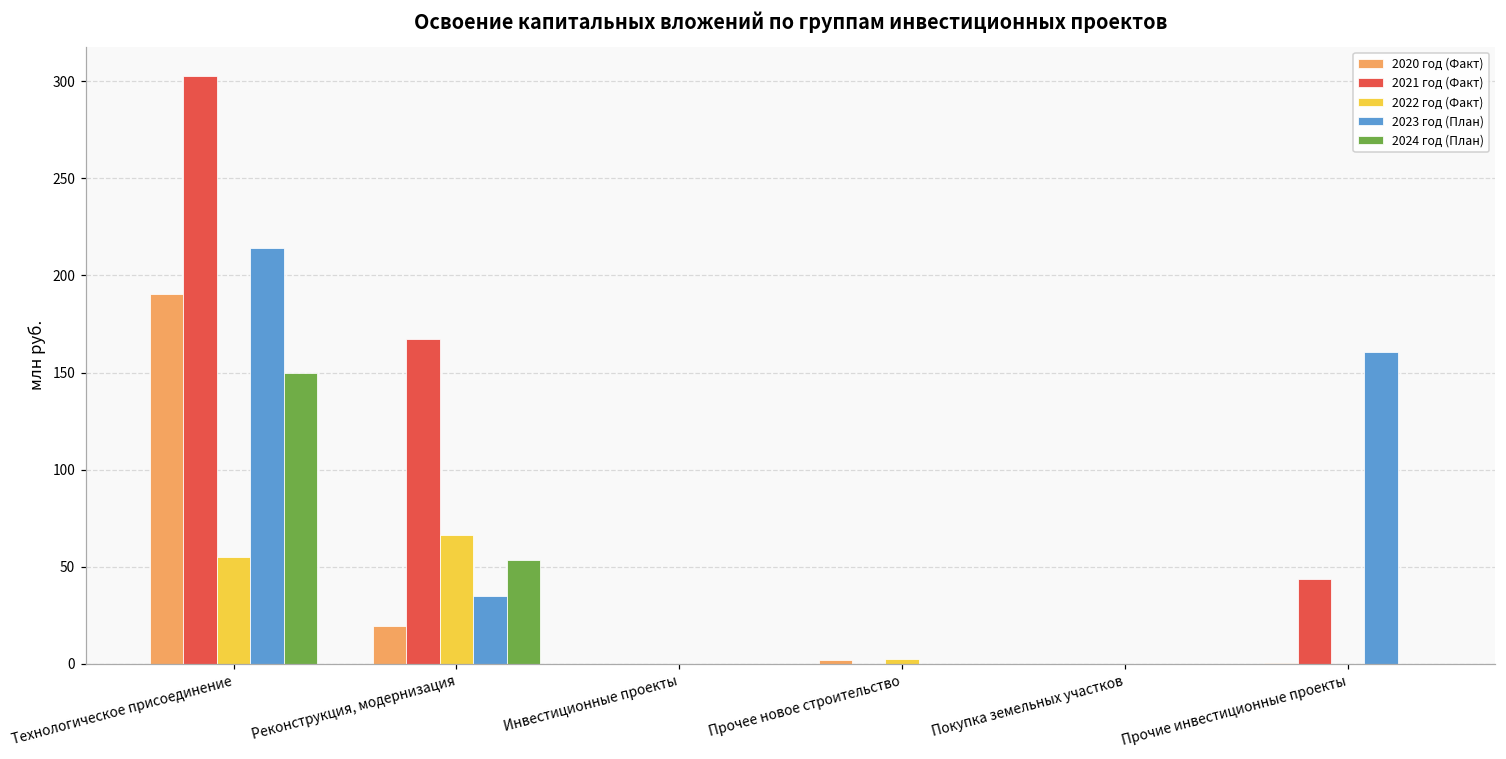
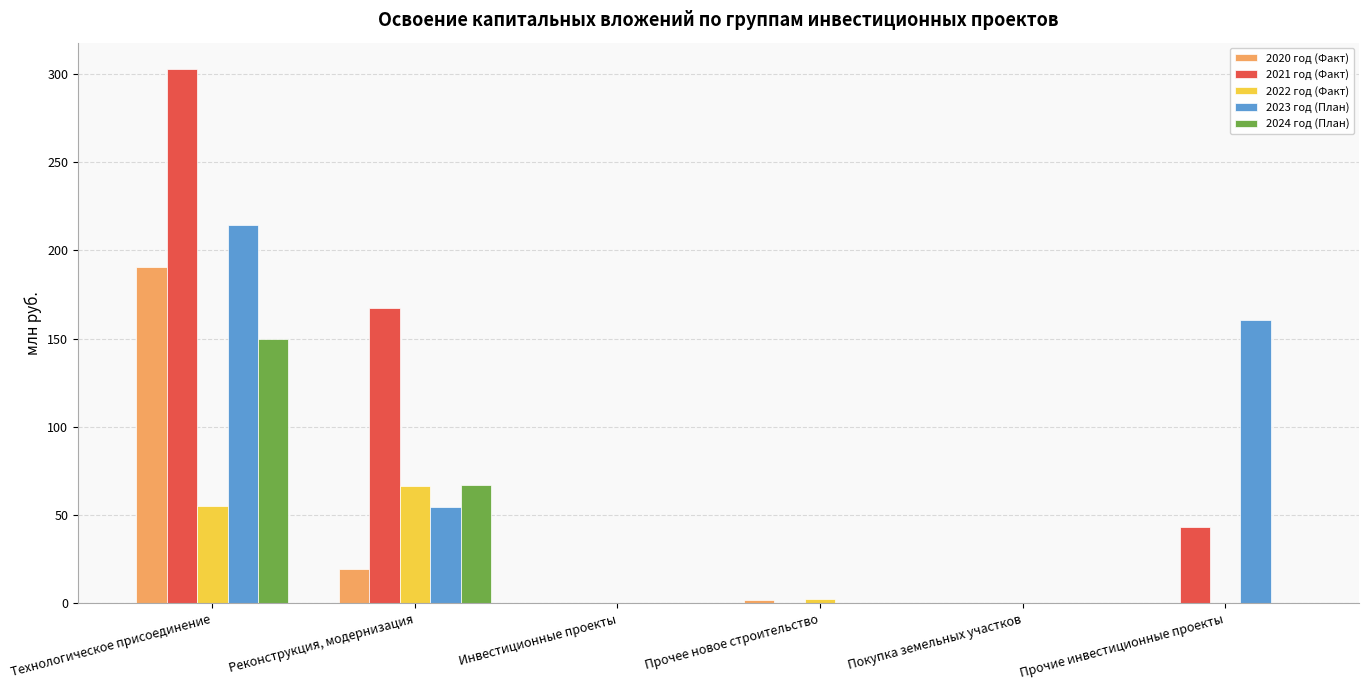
  {
    "2021 год (Факт)": {
      "Технологическое присоединение": 303,
      "Реконструкция, модернизация": 167,
      "Инвестиционные проекты": 0,
      "Прочее новое строительство": 0,
      "Покупка земельных участков": 0,
      "Прочие инвестиционные проекты": 43
    },
    "2023 год (План)": {
      "Технологическое присоединение": 214,
-     "Реконструкция, модернизация": 35,
+     "Реконструкция, модернизация": 54,
      "Инвестиционные проекты": 0,
      "Прочее новое строительство": 0,
      "Покупка земельных участков": 0,
      "Прочие инвестиционные проекты": 160
    },
    "2024 год (План)": {
      "Технологическое присоединение": 150,
-     "Реконструкция, модернизация": 53,
+     "Реконструкция, модернизация": 67,
      "Инвестиционные проекты": 0,
      "Прочее новое строительство": 0,
      "Покупка земельных участков": 0,
      "Прочие инвестиционные проекты": 0
    }
  }
